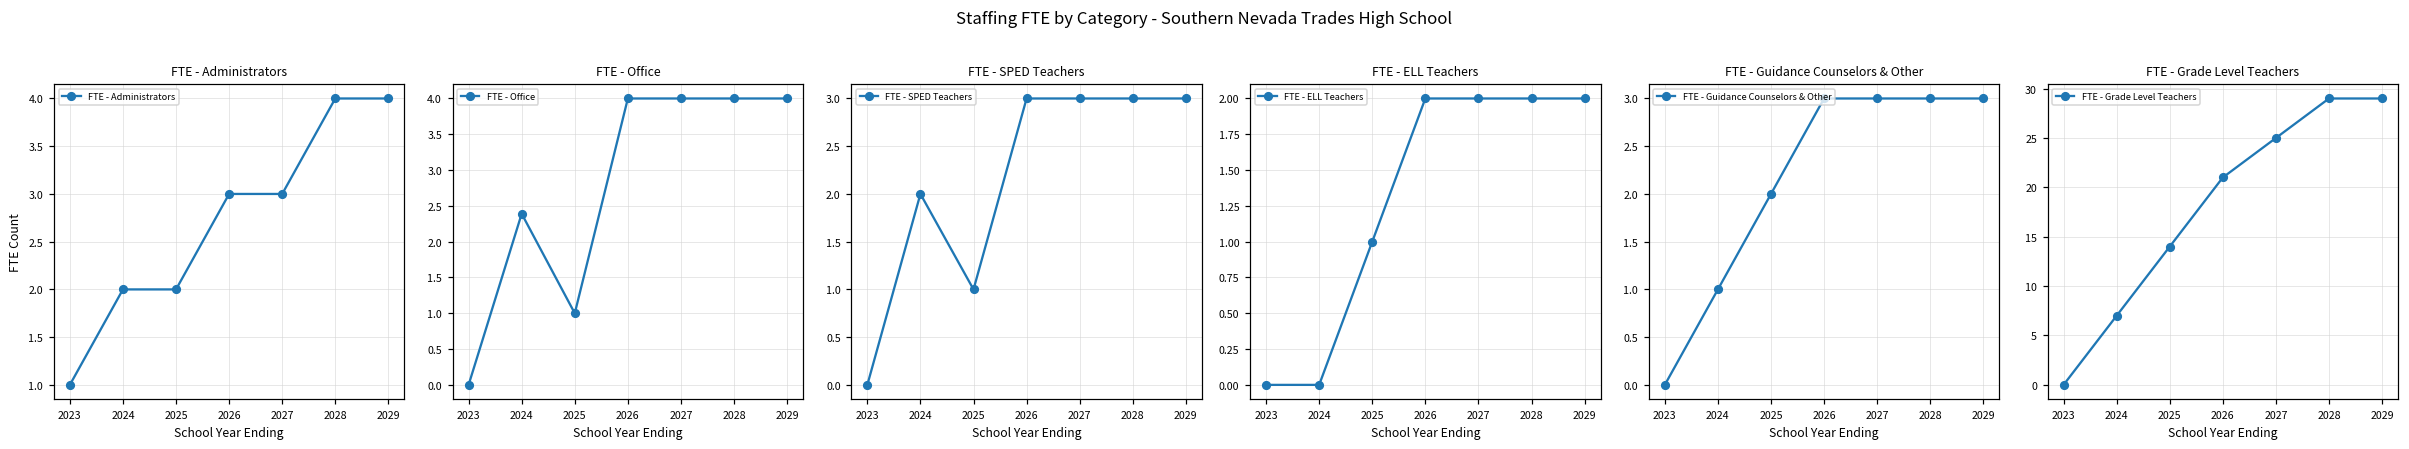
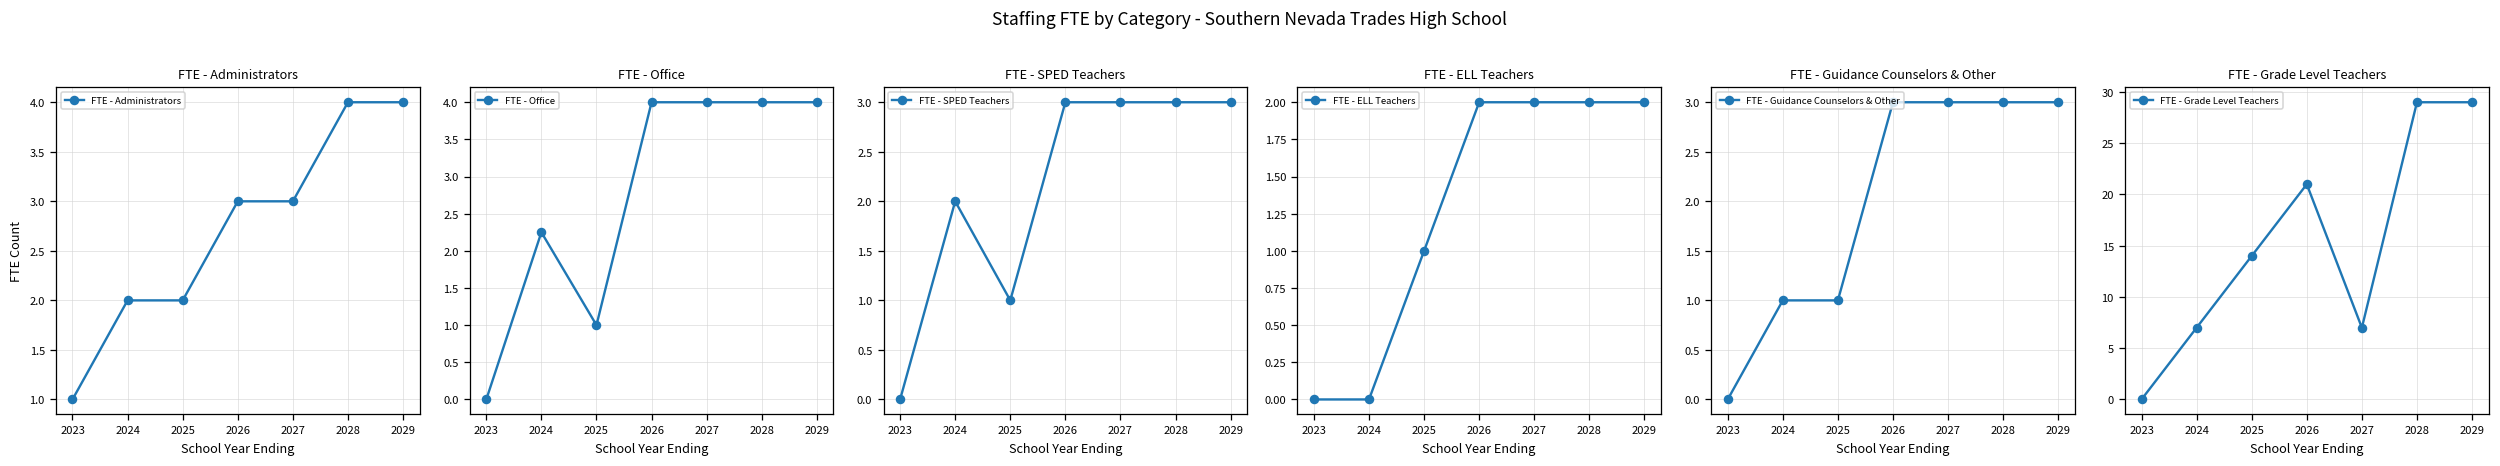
  {
    "FTE - Administrators": {
      "2023": 1.0,
      "2024": 2.0,
      "2025": 2.0,
      "2026": 3.0,
      "2027": 3.0,
      "2028": 4.0,
      "2029": 4.0
    },
    "FTE - Office": {
      "2023": 0.0,
-     "2024": 2.4,
+     "2024": 2.3,
      "2025": 1.0,
      "2026": 4.0,
      "2027": 4.0,
      "2028": 4.0,
      "2029": 4.0
    },
    "FTE - SPED Teachers": {
      "2023": 0.0,
      "2024": 2.0,
      "2025": 1.0,
      "2026": 3.0,
      "2027": 3.0,
      "2028": 3.0,
      "2029": 3.0
    },
    "FTE - ELL Teachers": {
      "2023": 0.00,
      "2024": 0.00,
      "2025": 1.00,
      "2026": 2.00,
      "2027": 2.00,
      "2028": 2.00,
      "2029": 2.00
    },
    "FTE - Guidance Counselors & Other": {
      "2023": 0,
      "2024": 1,
-     "2025": 2,
+     "2025": 1,
      "2027": 3,
      "2028": 3,
      "2029": 3
    },
    "FTE - Grade Level Teachers": {
      "2023": 0,
      "2024": 7,
      "2025": 14,
      "2026": 21,
-     "2027": 25,
+     "2027": 7,
      "2028": 29,
      "2029": 29
    }
  }
